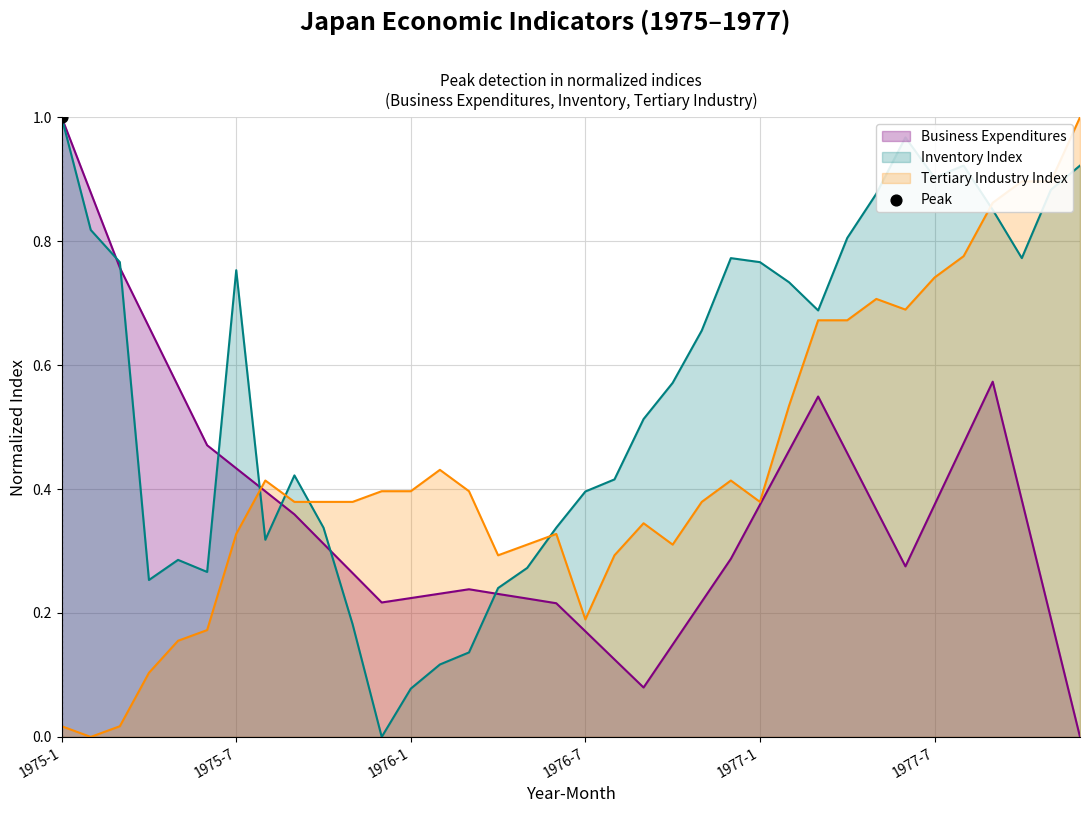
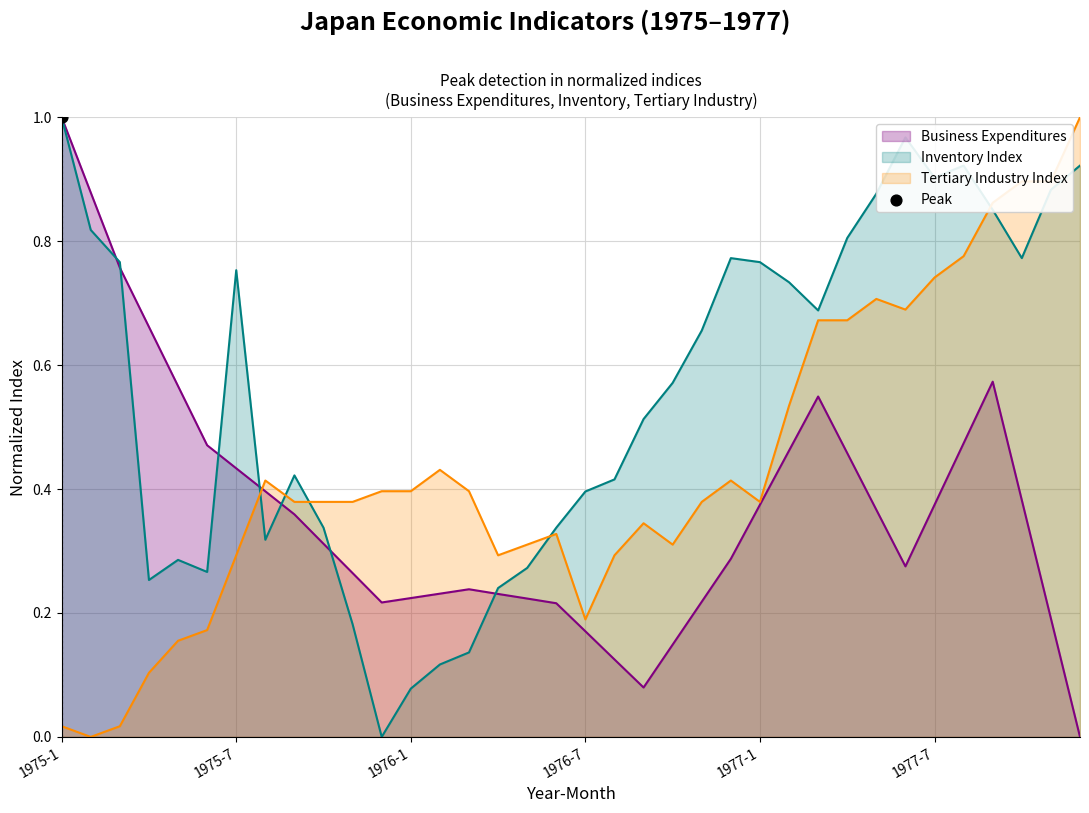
  {
    "Business Expenditures": {
      "1975-7": 0.43,
      "1976-1": 0.22,
      "1976-7": 0.17,
      "1977-1": 0.37,
      "1977-7": 0.37
    },
    "Inventory Index": {
      "1975-7": 0.75,
      "1976-1": 0.08,
      "1976-7": 0.40,
      "1977-1": 0.77
    },
    "Tertiary Industry Index": {
      "1975-1": 0.02,
-     "1975-7": 0.33,
+     "1975-7": 0.29,
      "1976-1": 0.40,
      "1976-7": 0.19,
      "1977-1": 0.38,
      "1977-7": 0.74
    }
  }
